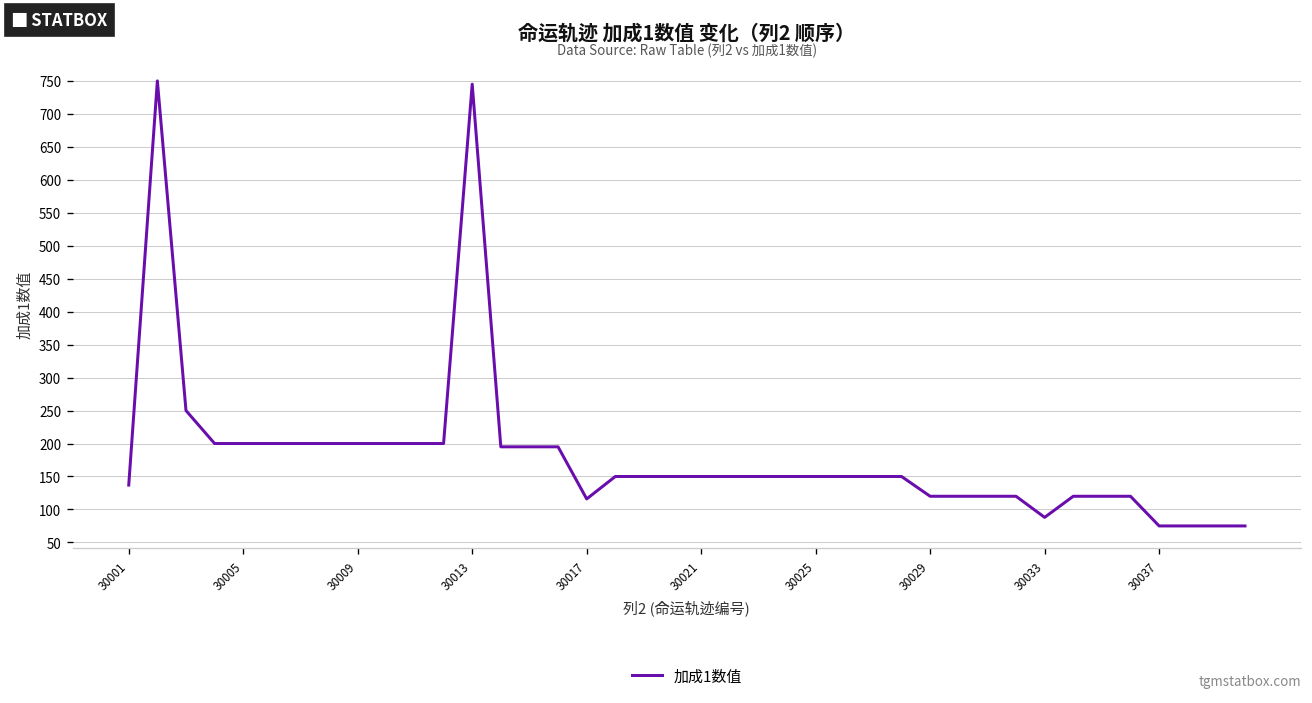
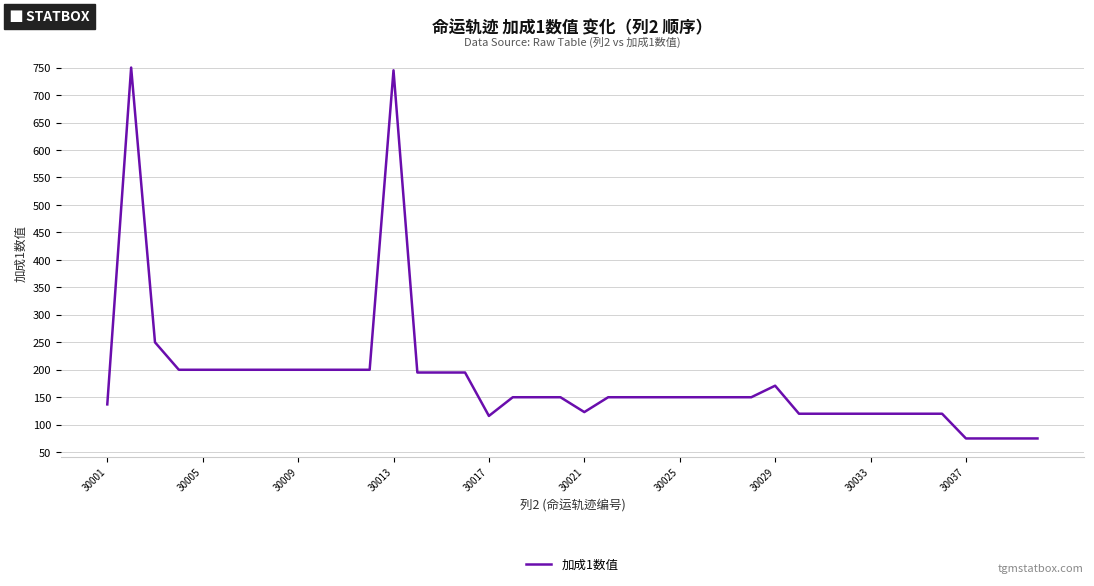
  {
    "30001": 140,
    "30005": 200,
    "30009": 200,
    "30013": 750,
    "30017": 120,
-   "30021": 150,
+   "30021": 120,
    "30025": 150,
-   "30029": 120,
-   "30033": 90,
+   "30029": 170,
+   "30033": 120,
    "30037": 80
  }
